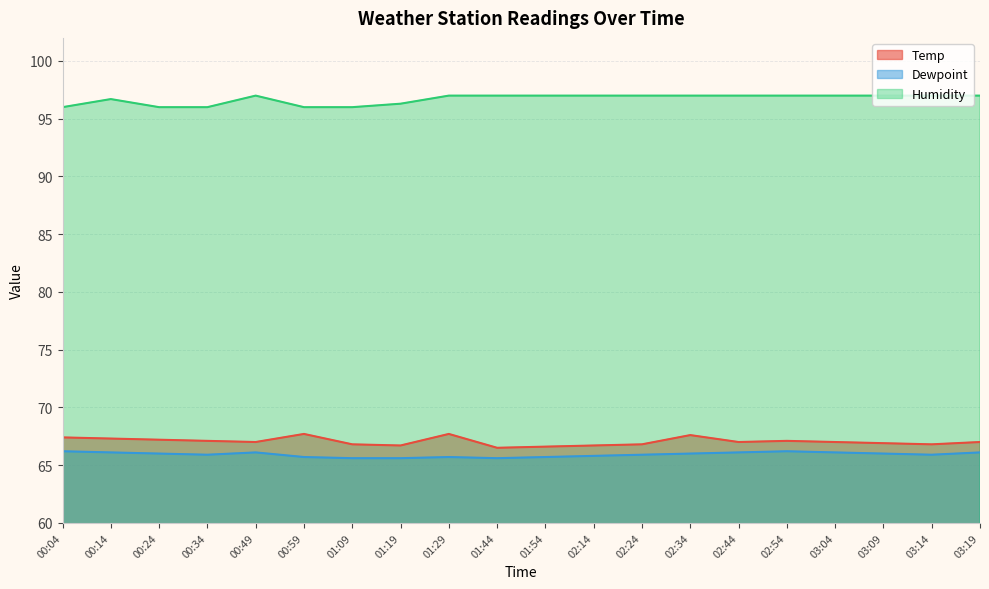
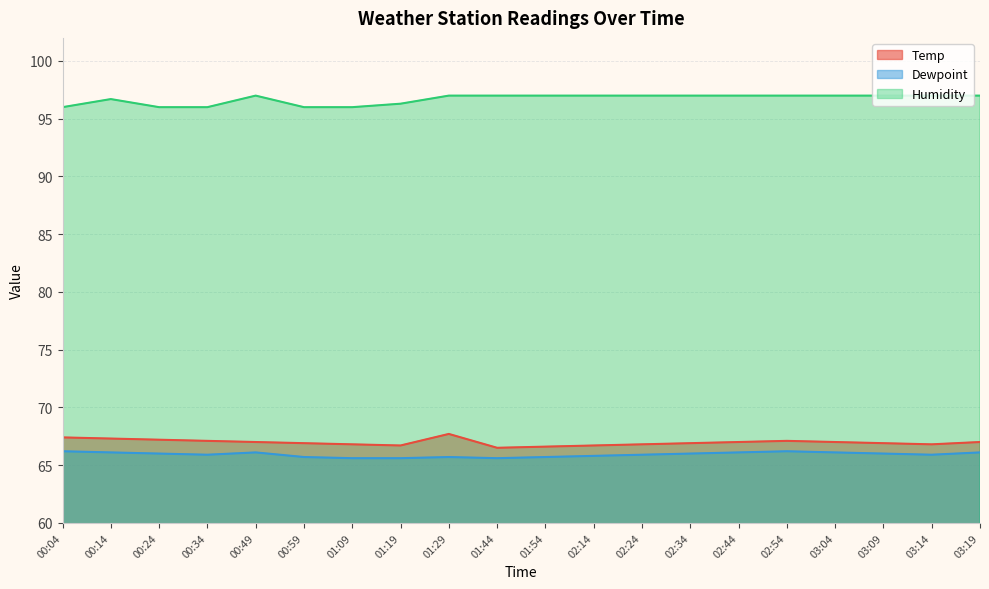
  {
    "Temp": {
      "00:04": 67.4,
      "00:14": 67.3,
      "00:24": 67.2,
      "00:34": 67.1,
      "00:49": 67.0,
-     "00:59": 67.7,
+     "00:59": 66.9,
      "01:09": 66.8,
      "01:19": 66.7,
      "01:29": 67.7,
      "01:44": 66.5,
      "01:54": 66.6,
      "02:14": 66.7,
      "02:24": 66.8,
-     "02:34": 67.6,
+     "02:34": 66.9,
      "02:44": 67.0,
      "02:54": 67.1,
      "03:04": 67.0,
      "03:09": 66.9,
      "03:14": 66.8,
      "03:19": 67.0
    },
    "Dewpoint": {
      "00:04": 66.2,
      "00:14": 66.1,
      "00:24": 66.0,
      "00:34": 65.9,
      "00:49": 66.1,
      "00:59": 65.7,
      "01:09": 65.6,
      "01:19": 65.6,
      "01:29": 65.7,
      "01:44": 65.6,
      "01:54": 65.7,
      "02:14": 65.8,
      "02:24": 65.9,
      "02:34": 66.0,
      "02:44": 66.1,
      "02:54": 66.2,
      "03:04": 66.1,
      "03:09": 66.0,
      "03:14": 65.9,
      "03:19": 66.1
    },
    "Humidity": {
      "00:04": 96.0,
      "00:14": 96.7,
      "00:24": 96.0,
      "00:34": 96.0,
      "00:49": 97.0,
      "00:59": 96.0,
      "01:09": 96.0,
      "01:19": 96.3,
      "01:29": 97.0,
      "01:44": 97.0,
      "01:54": 97.0,
      "02:14": 97.0,
      "02:24": 97.0,
      "02:34": 97.0,
      "02:44": 97.0,
      "02:54": 97.0,
      "03:04": 97.0,
      "03:19": 97.0
    }
  }
